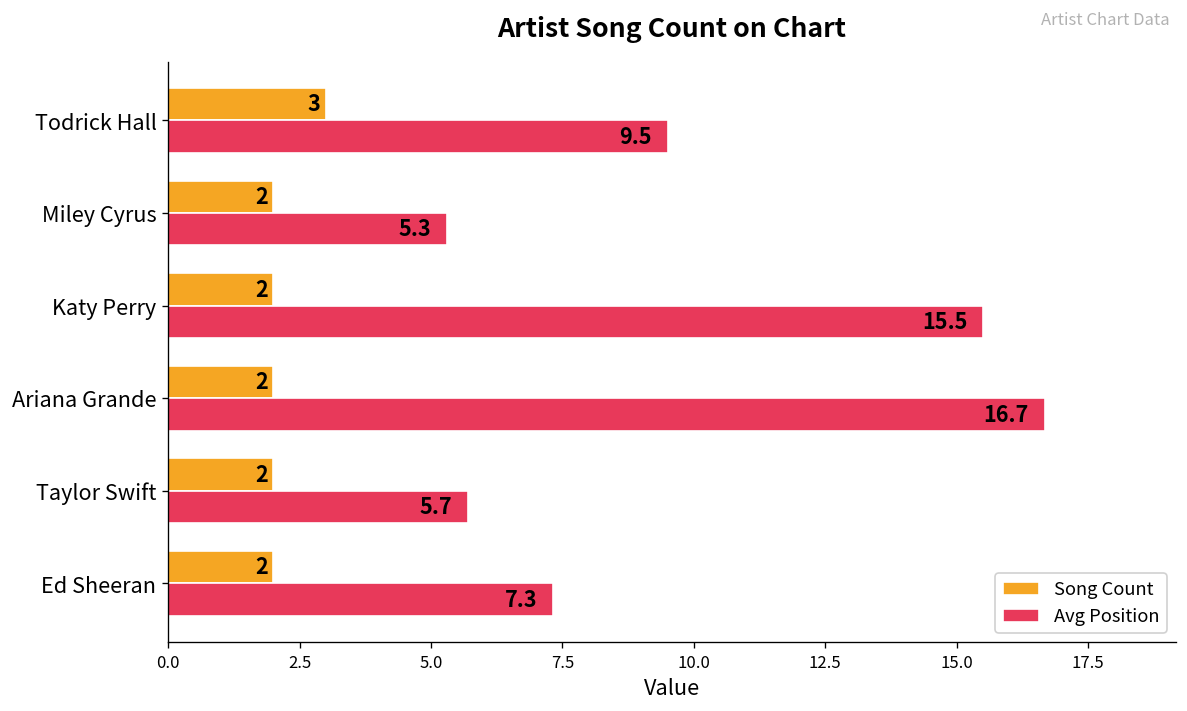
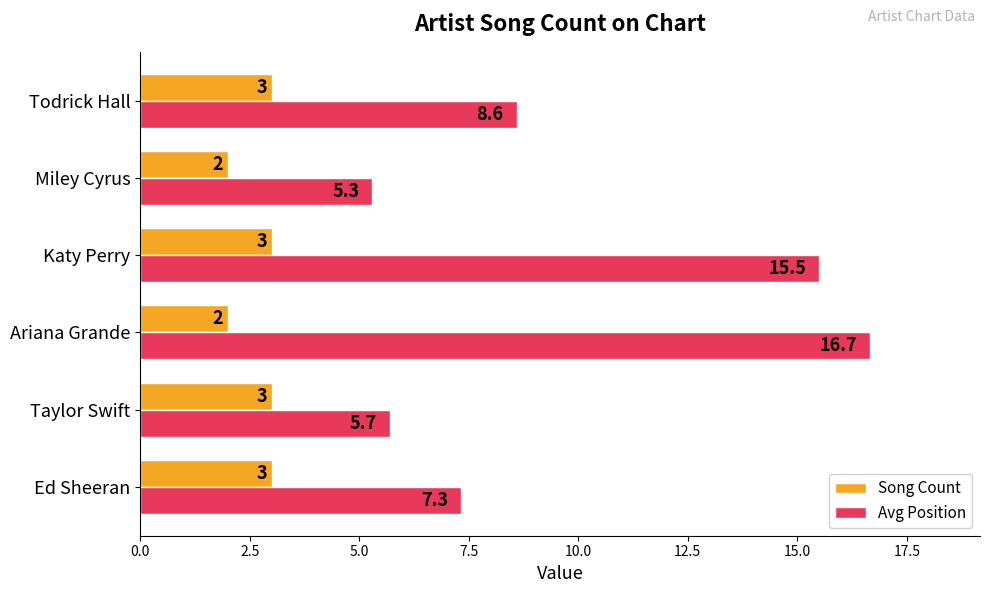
  {
    "Song Count": {
      "Todrick Hall": 3,
      "Miley Cyrus": 2,
-     "Katy Perry": 2,
+     "Katy Perry": 3,
      "Ariana Grande": 2,
-     "Taylor Swift": 2,
-     "Ed Sheeran": 2
+     "Taylor Swift": 3,
+     "Ed Sheeran": 3
    },
    "Avg Position": {
-     "Todrick Hall": 9.5,
+     "Todrick Hall": 8.6,
      "Miley Cyrus": 5.3,
      "Katy Perry": 15.5,
      "Ariana Grande": 16.7,
      "Taylor Swift": 5.7,
      "Ed Sheeran": 7.3
    }
  }
